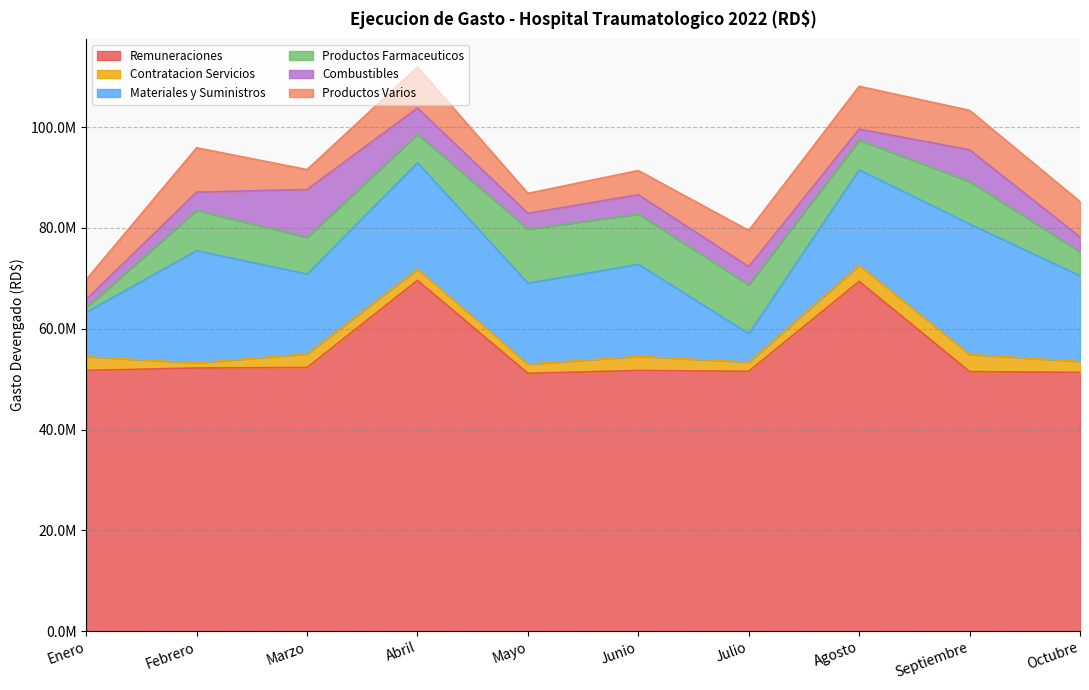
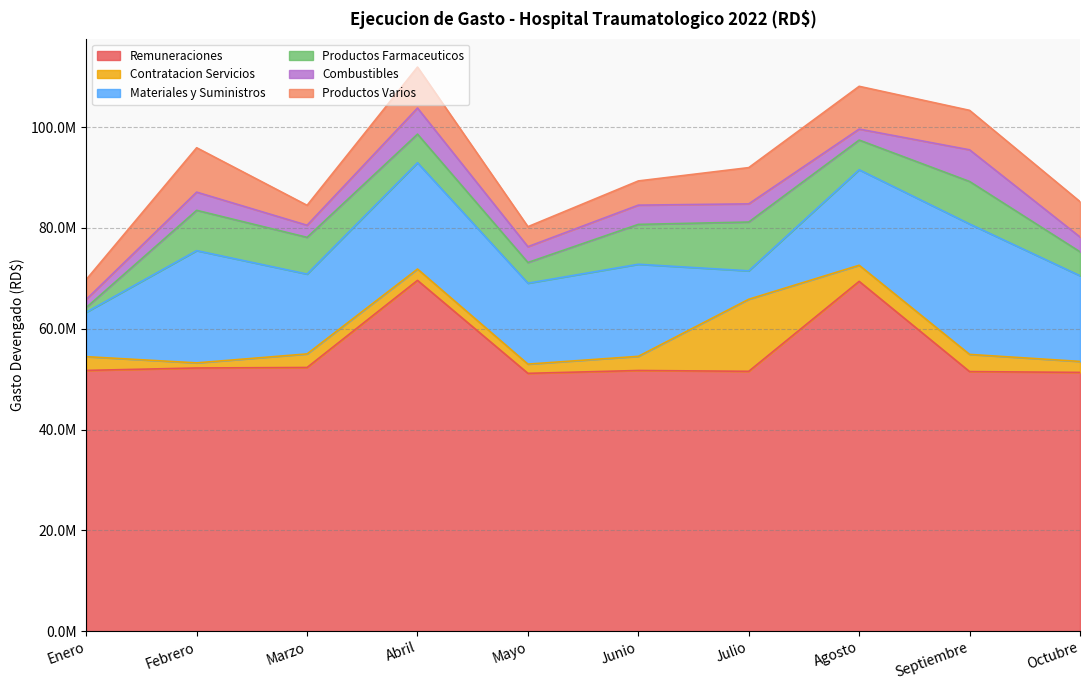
  {
    "Contratacion Servicios": {
      "Enero": 3000000,
      "Febrero": 1000000,
      "Marzo": 3000000,
      "Abril": 2000000,
      "Mayo": 2000000,
      "Junio": 3000000,
-     "Julio": 2000000,
+     "Julio": 14000000,
      "Agosto": 3000000,
      "Septiembre": 3000000,
      "Octubre": 2000000
    },
    "Materiales y Suministros": {
      "Enero": 9000000,
      "Febrero": 22000000,
      "Marzo": 16000000,
      "Abril": 21000000,
      "Mayo": 16000000,
      "Junio": 18000000,
      "Julio": 6000000,
      "Agosto": 19000000,
      "Septiembre": 26000000,
      "Octubre": 17000000
    },
    "Productos Farmaceuticos": {
      "Enero": 1000000,
      "Febrero": 8000000,
      "Marzo": 7000000,
      "Abril": 6000000,
-     "Mayo": 11000000,
-     "Junio": 10000000,
+     "Mayo": 4000000,
+     "Junio": 8000000,
      "Julio": 10000000,
      "Agosto": 6000000,
      "Septiembre": 8000000,
      "Octubre": 5000000
    },
    "Combustibles": {
      "Enero": 2000000,
      "Febrero": 4000000,
-     "Marzo": 9000000,
+     "Marzo": 2000000,
      "Abril": 5000000,
      "Mayo": 3000000,
      "Junio": 4000000,
      "Julio": 4000000,
      "Agosto": 2000000,
      "Septiembre": 6000000,
      "Octubre": 3000000
    }
  }
